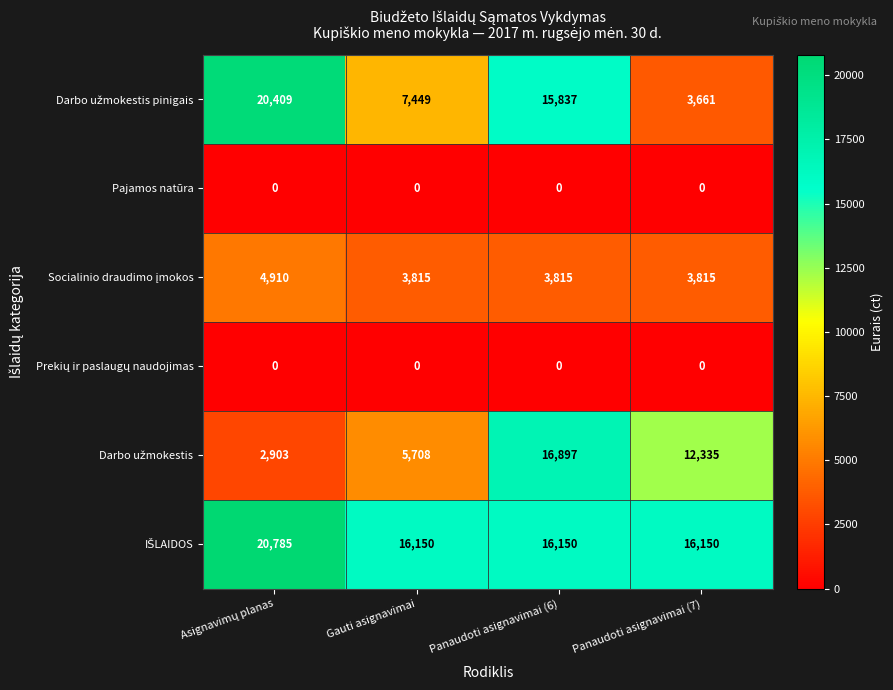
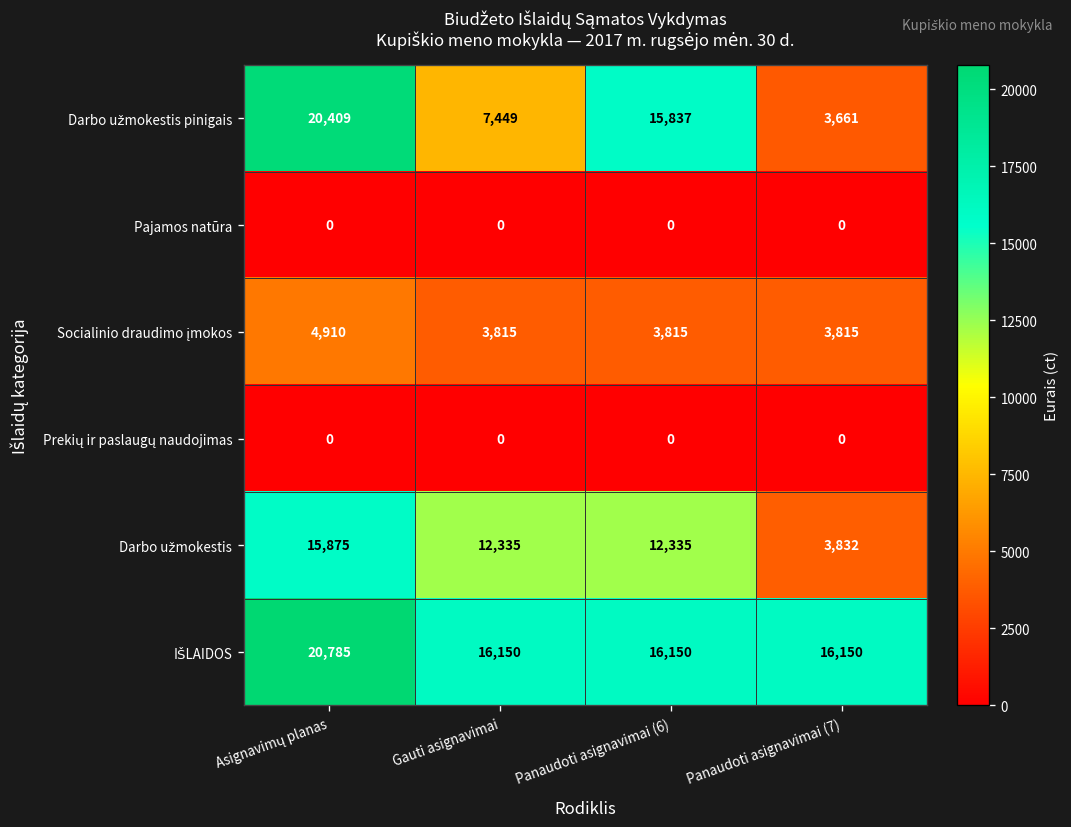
  {
    "Darbo užmokestis pinigais": {
      "Asignavimų planas": "20,409",
      "Gauti asignavimai": "7,449",
      "Panaudoti asignavimai (6)": "15,837",
      "Panaudoti asignavimai (7)": "3,661"
    },
    "Pajamos natūra": {
      "Asignavimų planas": "0",
      "Gauti asignavimai": "0",
      "Panaudoti asignavimai (6)": "0",
      "Panaudoti asignavimai (7)": "0"
    },
    "Socialinio draudimo įmokos": {
      "Asignavimų planas": "4,910",
      "Gauti asignavimai": "3,815",
      "Panaudoti asignavimai (6)": "3,815",
      "Panaudoti asignavimai (7)": "3,815"
    },
    "Prekių ir paslaugų naudojimas": {
      "Asignavimų planas": "0",
      "Gauti asignavimai": "0",
      "Panaudoti asignavimai (6)": "0",
      "Panaudoti asignavimai (7)": "0"
    },
    "Darbo užmokestis": {
-     "Asignavimų planas": "2,903",
-     "Gauti asignavimai": "5,708",
-     "Panaudoti asignavimai (6)": "16,897",
-     "Panaudoti asignavimai (7)": "12,335"
+     "Asignavimų planas": "15,875",
+     "Gauti asignavimai": "12,335",
+     "Panaudoti asignavimai (6)": "12,335",
+     "Panaudoti asignavimai (7)": "3,832"
    },
    "IŠLAIDOS": {
      "Asignavimų planas": "20,785",
      "Gauti asignavimai": "16,150",
      "Panaudoti asignavimai (6)": "16,150",
      "Panaudoti asignavimai (7)": "16,150"
    }
  }
